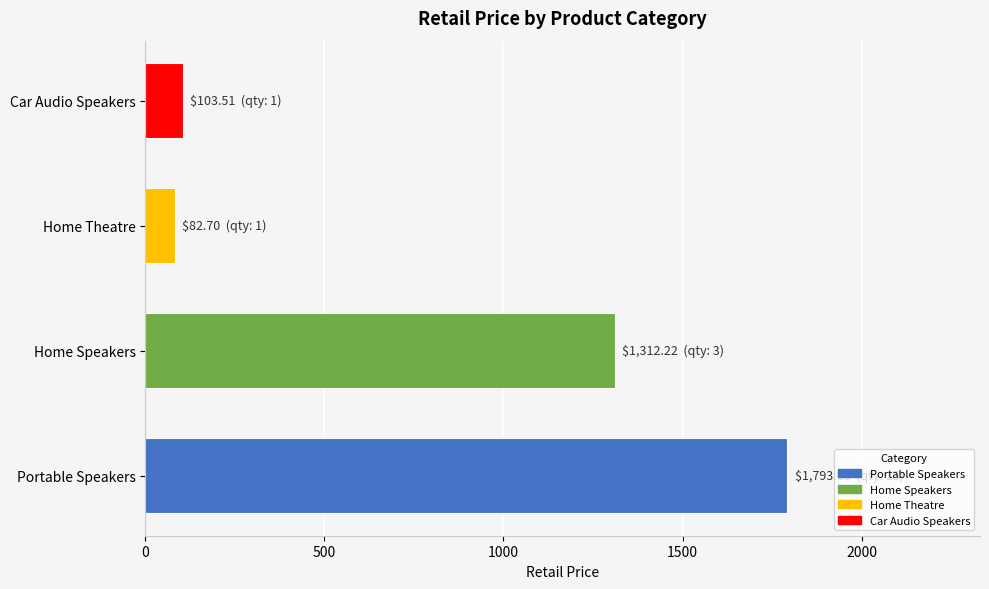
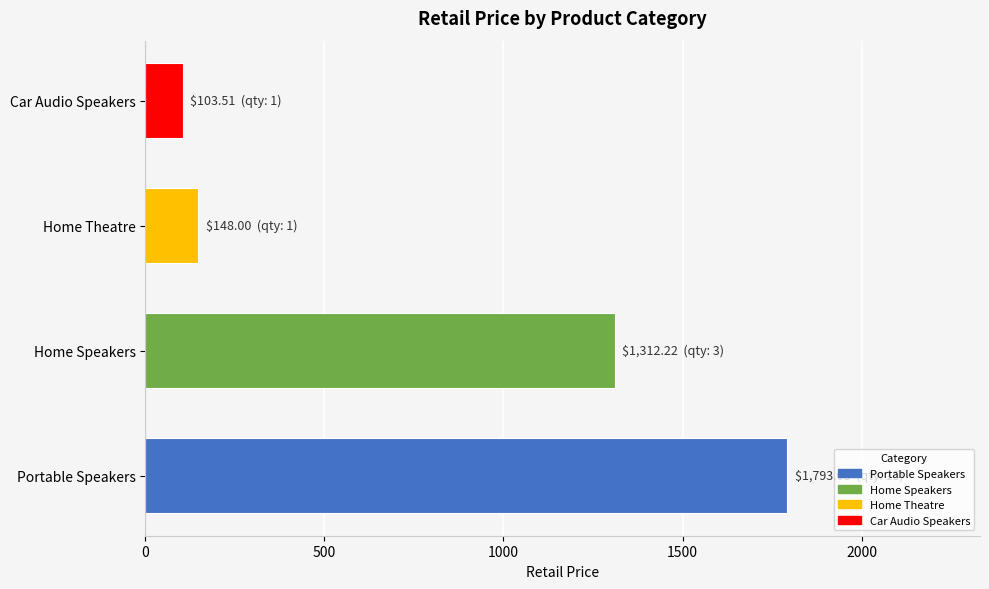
  {
    "Car Audio Speakers": "$103.51",
-   "Home Theatre": "$82.70",
+   "Home Theatre": "$148.00",
    "Home Speakers": "$1,312.22"
  }
